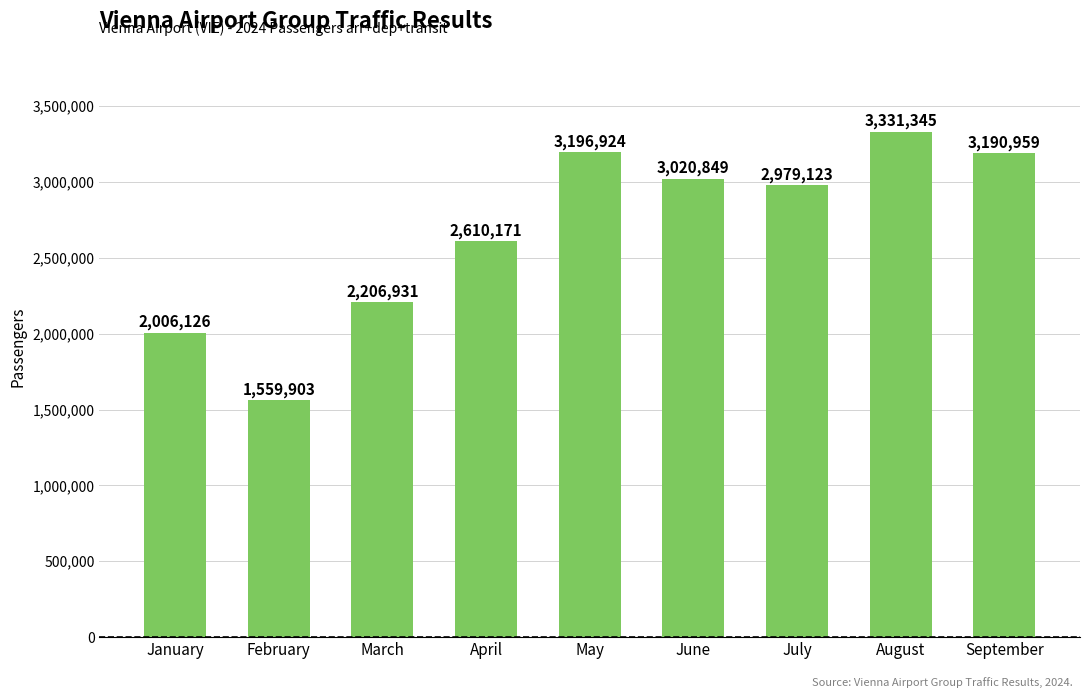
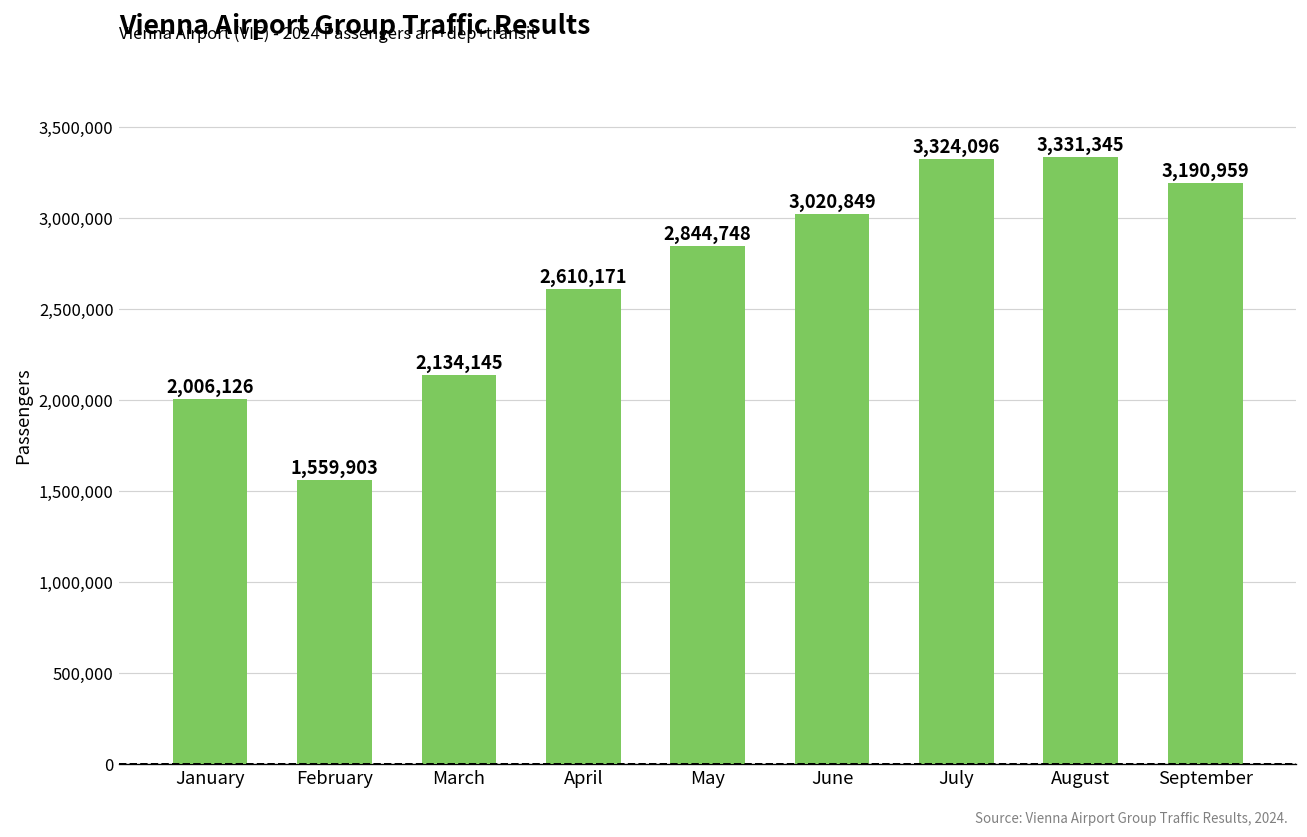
  {
    "January": "2,006,126",
    "February": "1,559,903",
-   "March": "2,206,931",
+   "March": "2,134,145",
    "April": "2,610,171",
-   "May": "3,196,924",
+   "May": "2,844,748",
    "June": "3,020,849",
-   "July": "2,979,123",
+   "July": "3,324,096",
    "August": "3,331,345",
    "September": "3,190,959"
  }
